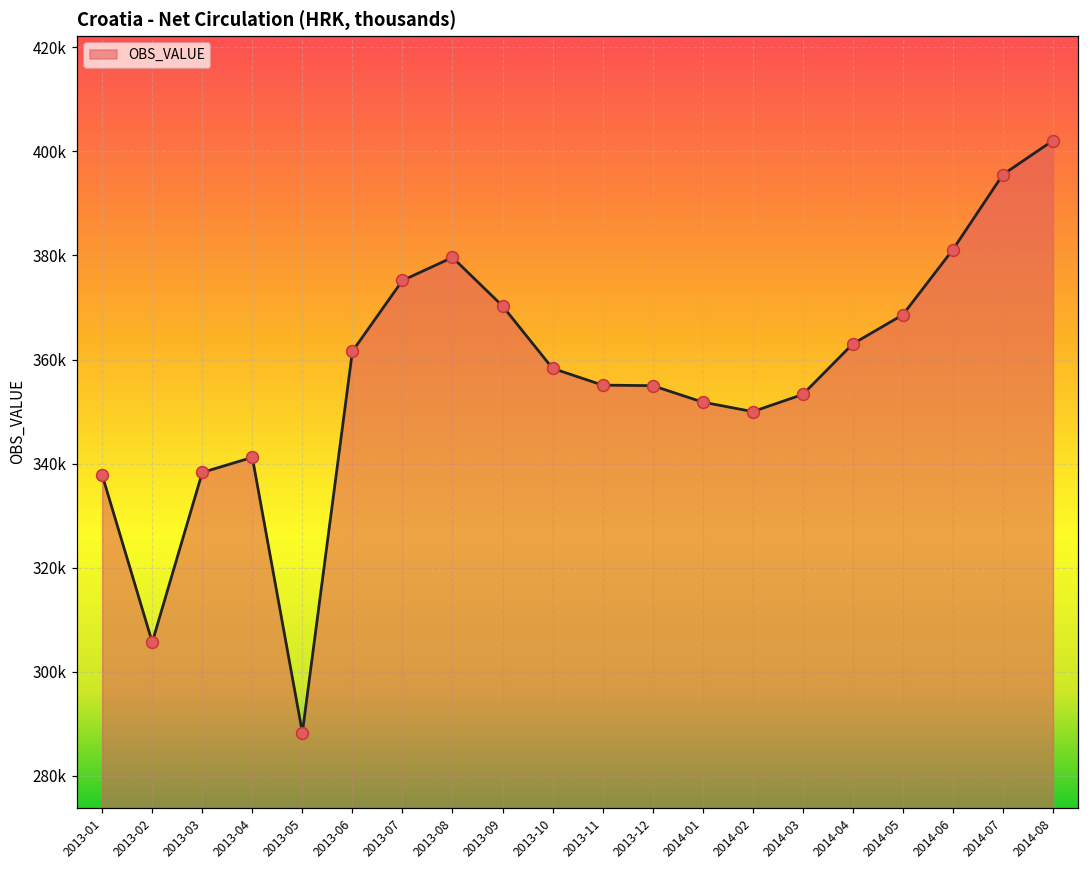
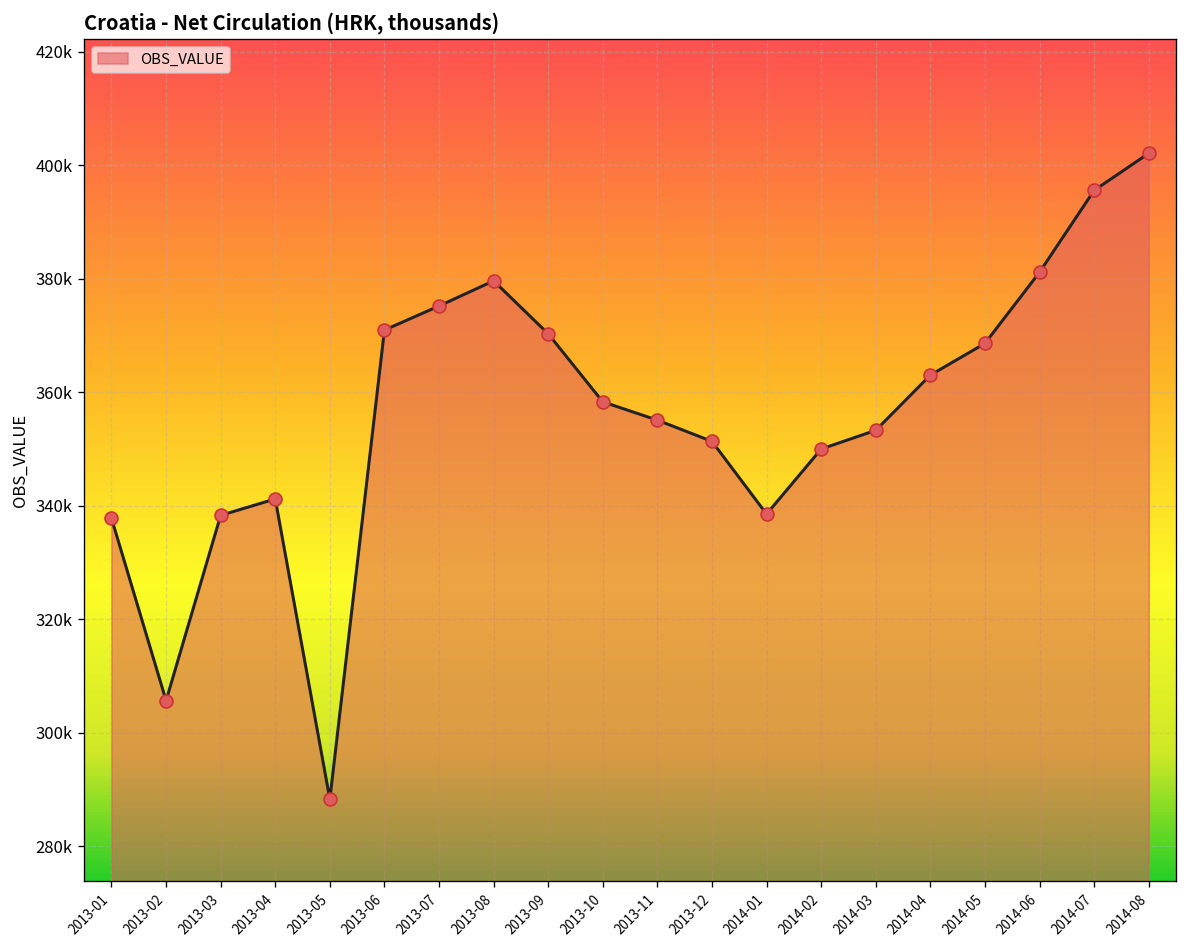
  {
    "2013-01": 338000,
    "2013-02": 306000,
    "2013-03": 338000,
    "2013-04": 341000,
    "2013-05": 288000,
-   "2013-06": 362000,
+   "2013-06": 371000,
    "2013-07": 375000,
    "2013-08": 380000,
    "2013-09": 370000,
    "2013-10": 358000,
    "2013-11": 355000,
-   "2013-12": 355000,
-   "2014-01": 352000,
+   "2013-12": 351000,
+   "2014-01": 339000,
    "2014-02": 350000,
    "2014-03": 353000,
    "2014-04": 363000,
    "2014-05": 369000,
    "2014-06": 381000,
    "2014-07": 396000,
    "2014-08": 402000
  }
